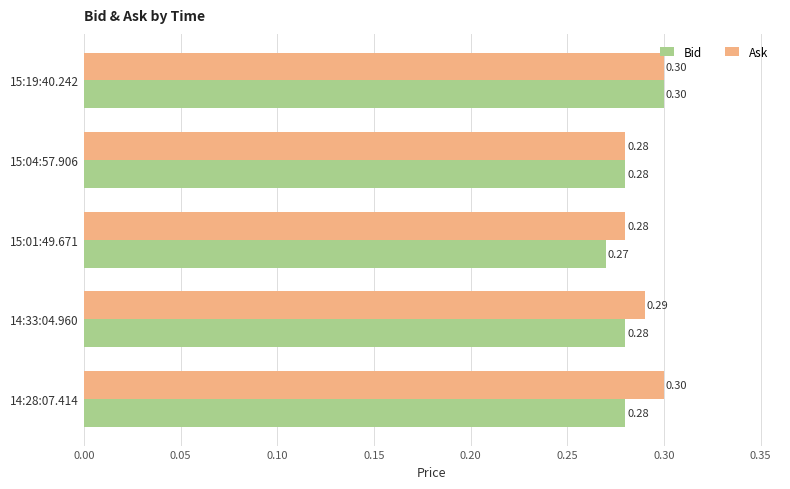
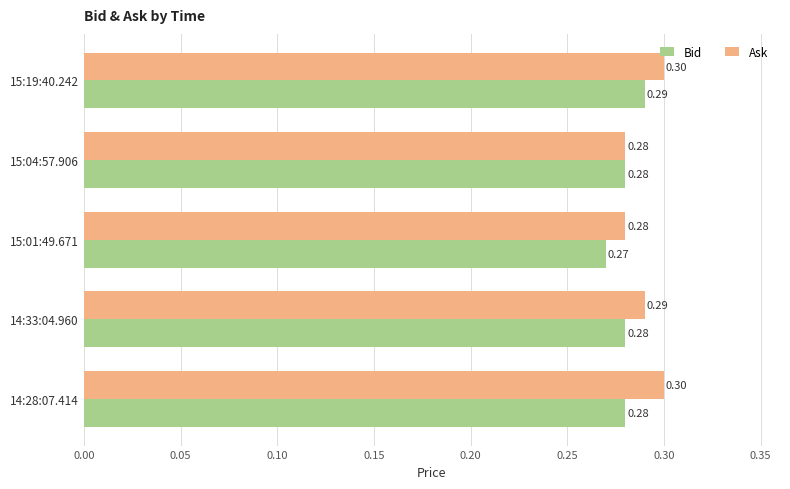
  {
    "Bid": {
-     "15:19:40.242": 0.30,
+     "15:19:40.242": 0.29,
      "15:04:57.906": 0.28,
      "15:01:49.671": 0.27,
      "14:33:04.960": 0.28,
      "14:28:07.414": 0.28
    },
    "Ask": {
      "15:19:40.242": 0.30,
      "15:04:57.906": 0.28,
      "15:01:49.671": 0.28,
      "14:33:04.960": 0.29,
      "14:28:07.414": 0.30
    }
  }
